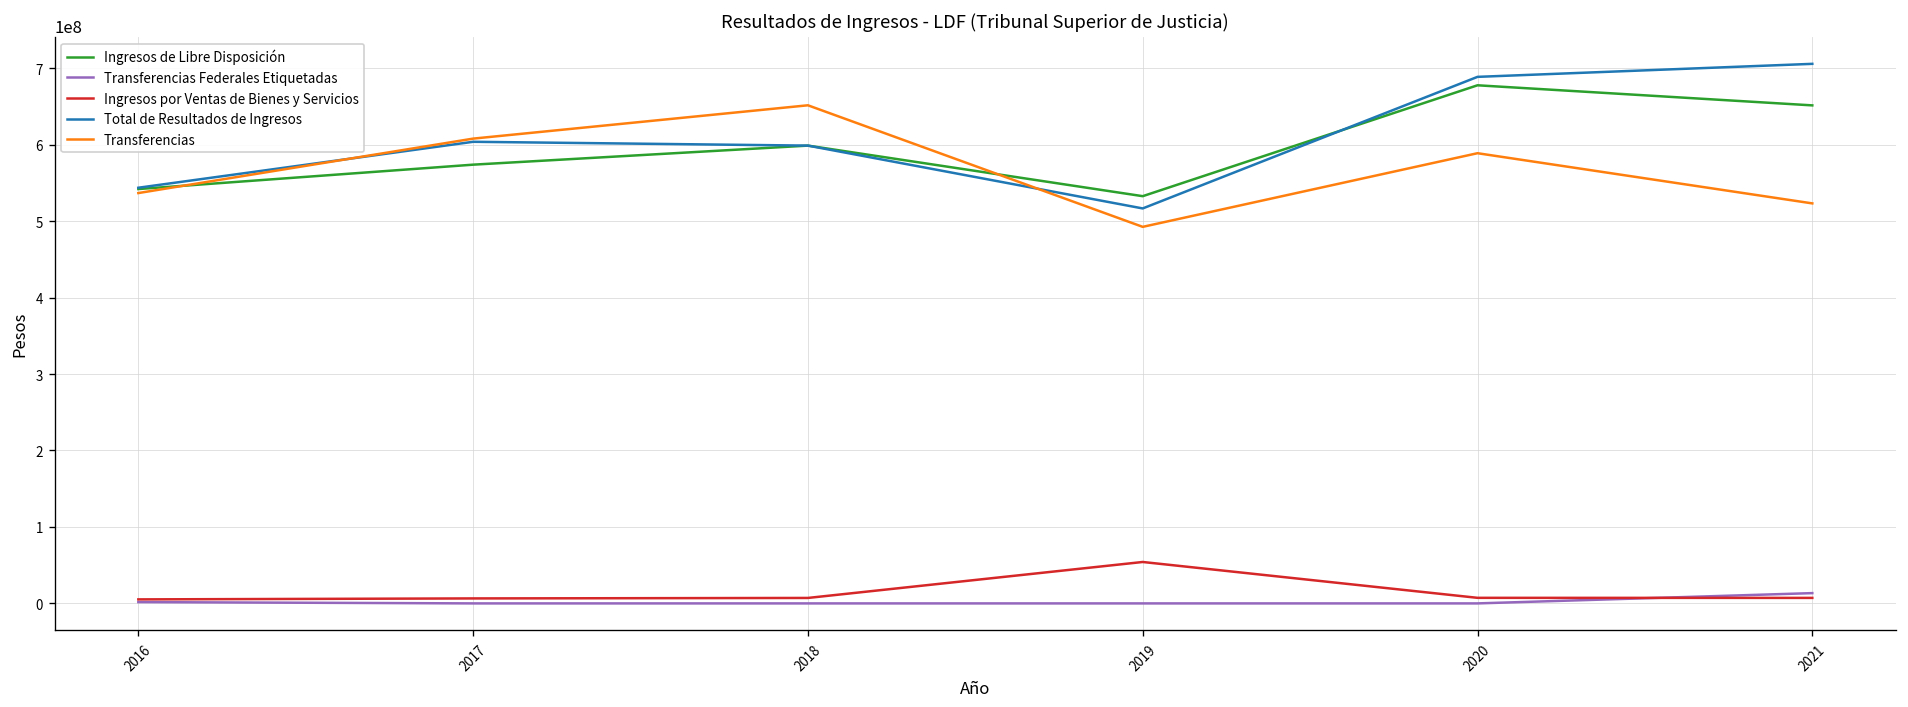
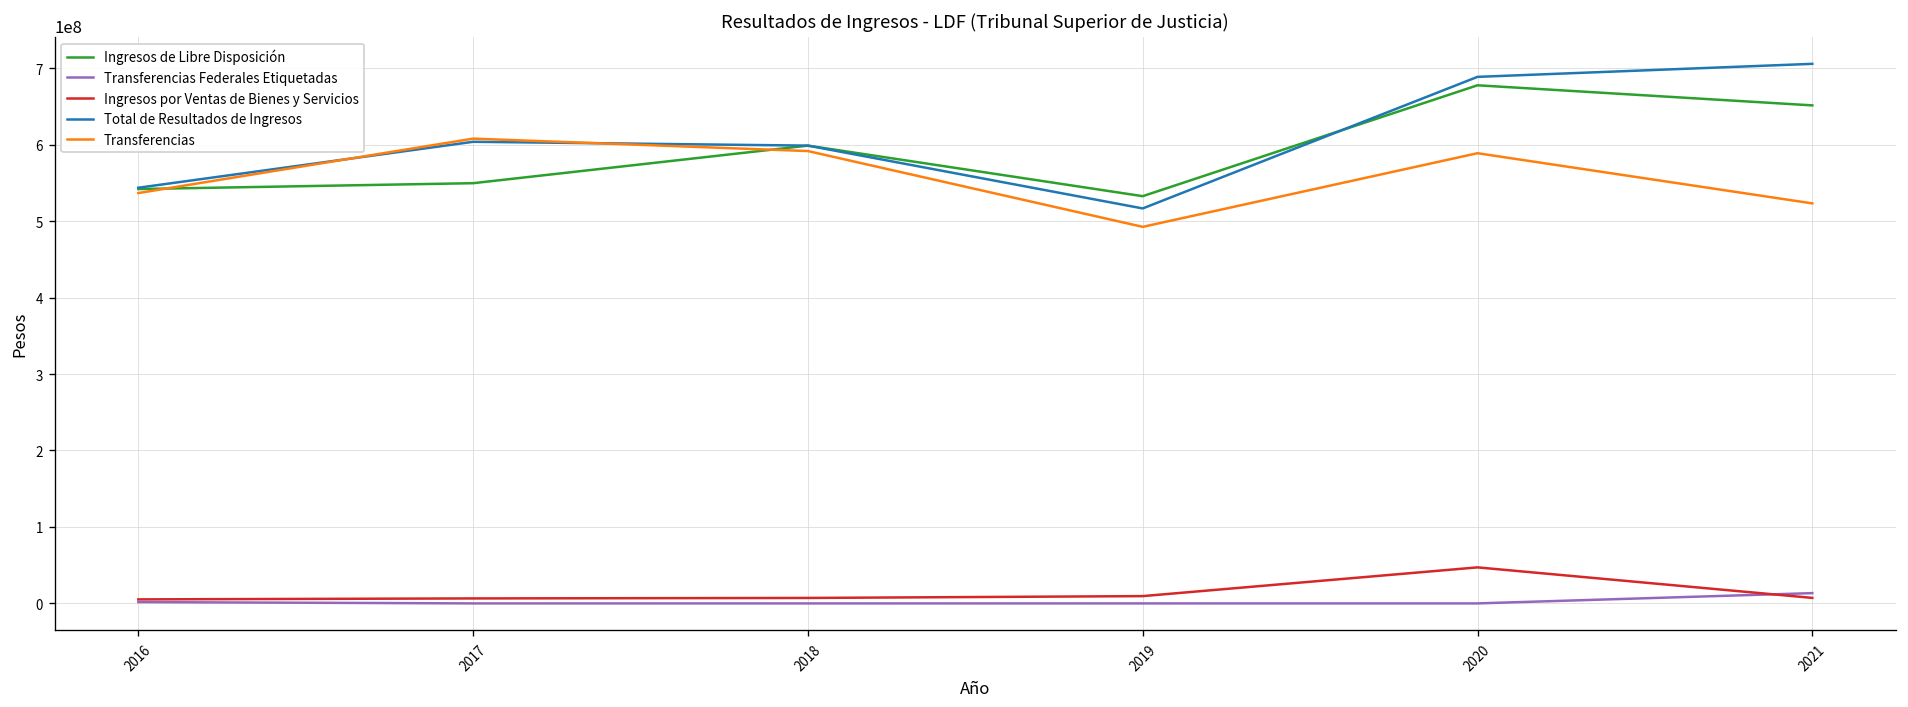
  {
    "Ingresos de Libre Disposición": {
-     "2017": 570000000,
+     "2017": 550000000,
      "2019": 530000000,
      "2020": 680000000,
      "2021": 650000000
    },
    "Transferencias Federales Etiquetadas": {
      "2017": 0,
      "2018": 0,
      "2019": 0,
      "2020": 0,
      "2021": 10000000
    },
    "Ingresos por Ventas de Bienes y Servicios": {
      "2017": 10000000,
      "2018": 10000000,
-     "2019": 50000000,
-     "2020": 10000000,
+     "2019": 10000000,
+     "2020": 50000000,
      "2021": 10000000
    },
    "Total de Resultados de Ingresos": {
      "2017": 600000000,
      "2019": 520000000,
      "2020": 690000000,
      "2021": 710000000
    },
    "Transferencias": {
      "2016": 540000000,
      "2017": 610000000,
-     "2018": 650000000,
+     "2018": 590000000,
      "2019": 490000000,
      "2020": 590000000,
      "2021": 520000000
    }
  }
